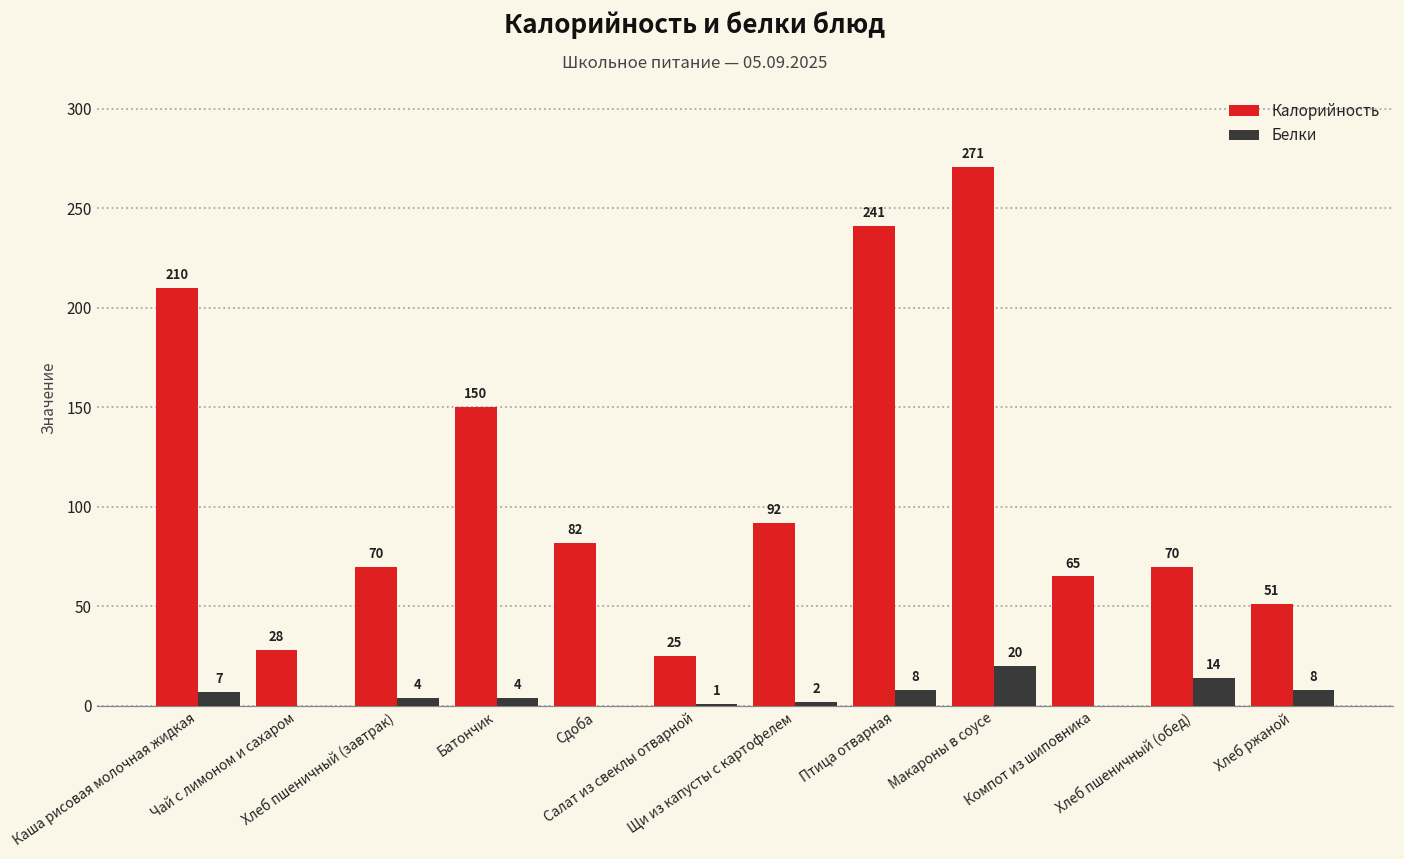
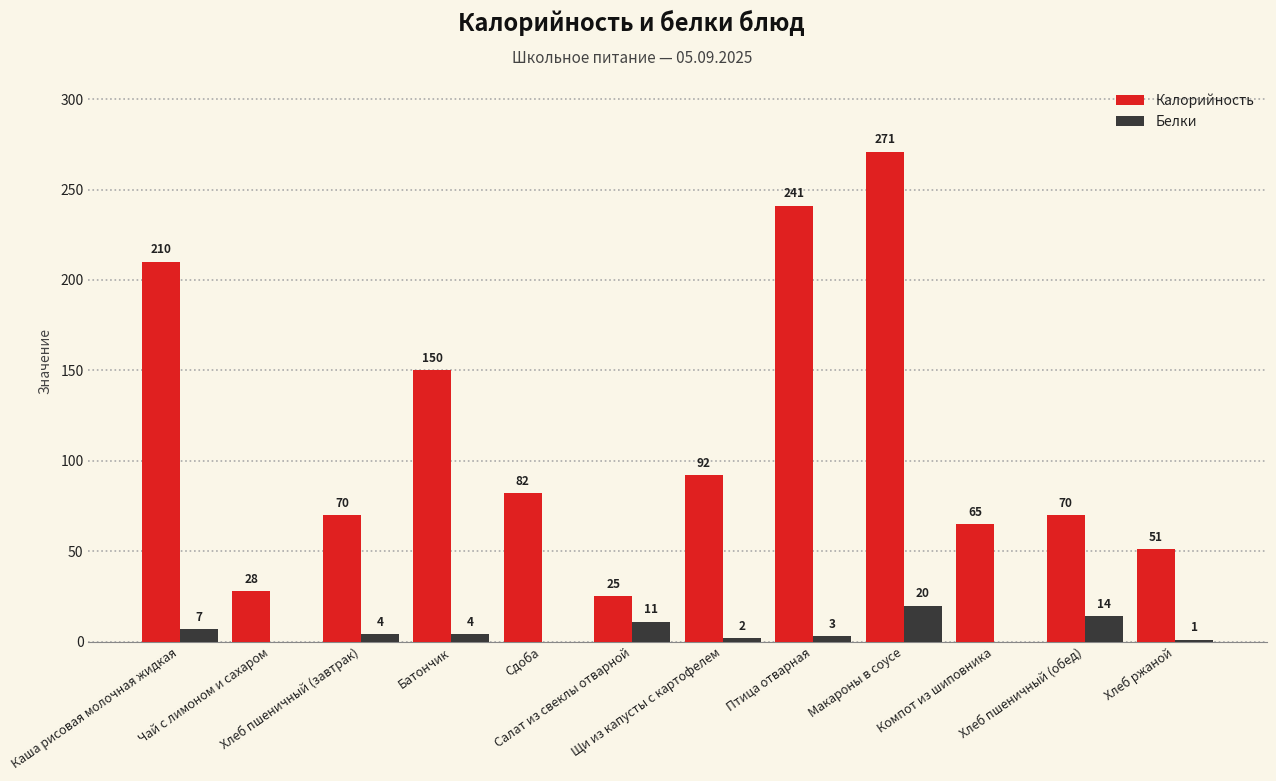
  {
    "Калорийность": {
      "Каша рисовая молочная жидкая": 210,
      "Чай с лимоном и сахаром": 28,
      "Хлеб пшеничный (завтрак)": 70,
      "Батончик": 150,
      "Сдоба": 82,
      "Салат из свеклы отварной": 25,
      "Щи из капусты с картофелем": 92,
      "Птица отварная": 241,
      "Макароны в соусе": 271,
      "Компот из шиповника": 65,
      "Хлеб пшеничный (обед)": 70,
      "Хлеб ржаной": 51
    },
    "Белки": {
      "Каша рисовая молочная жидкая": 7,
      "Хлеб пшеничный (завтрак)": 4,
      "Батончик": 4,
-     "Салат из свеклы отварной": 1,
+     "Салат из свеклы отварной": 11,
      "Щи из капусты с картофелем": 2,
-     "Птица отварная": 8,
+     "Птица отварная": 3,
      "Макароны в соусе": 20,
      "Хлеб пшеничный (обед)": 14,
-     "Хлеб ржаной": 8
+     "Хлеб ржаной": 1
    }
  }
